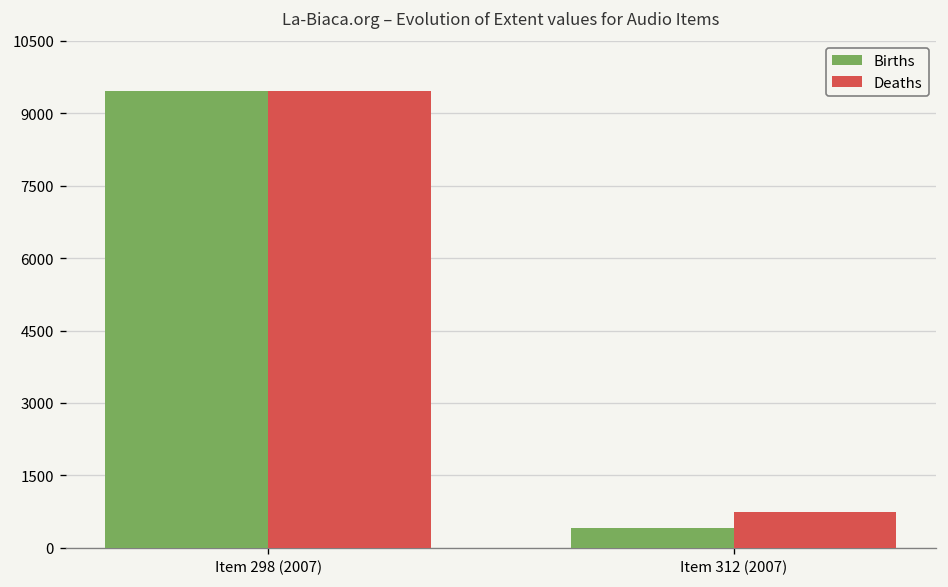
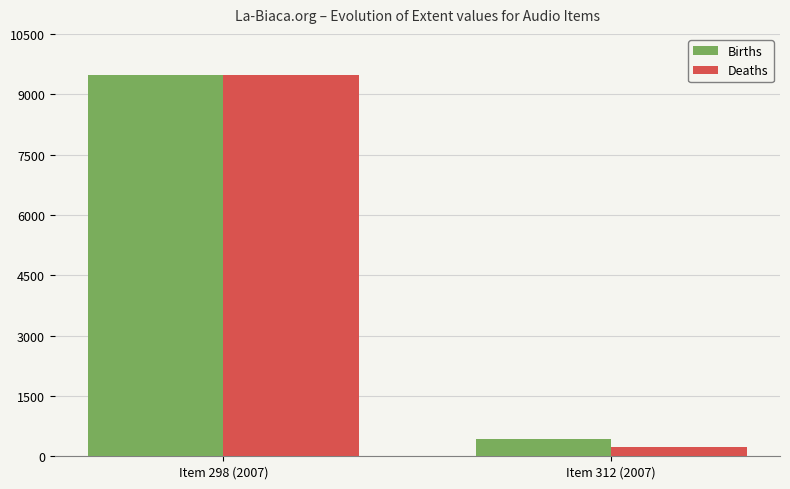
  {
    "Births": {
      "Item 298 (2007)": 9500,
      "Item 312 (2007)": 400
    },
    "Deaths": {
      "Item 298 (2007)": 9500,
-     "Item 312 (2007)": 800
+     "Item 312 (2007)": 200
    }
  }
